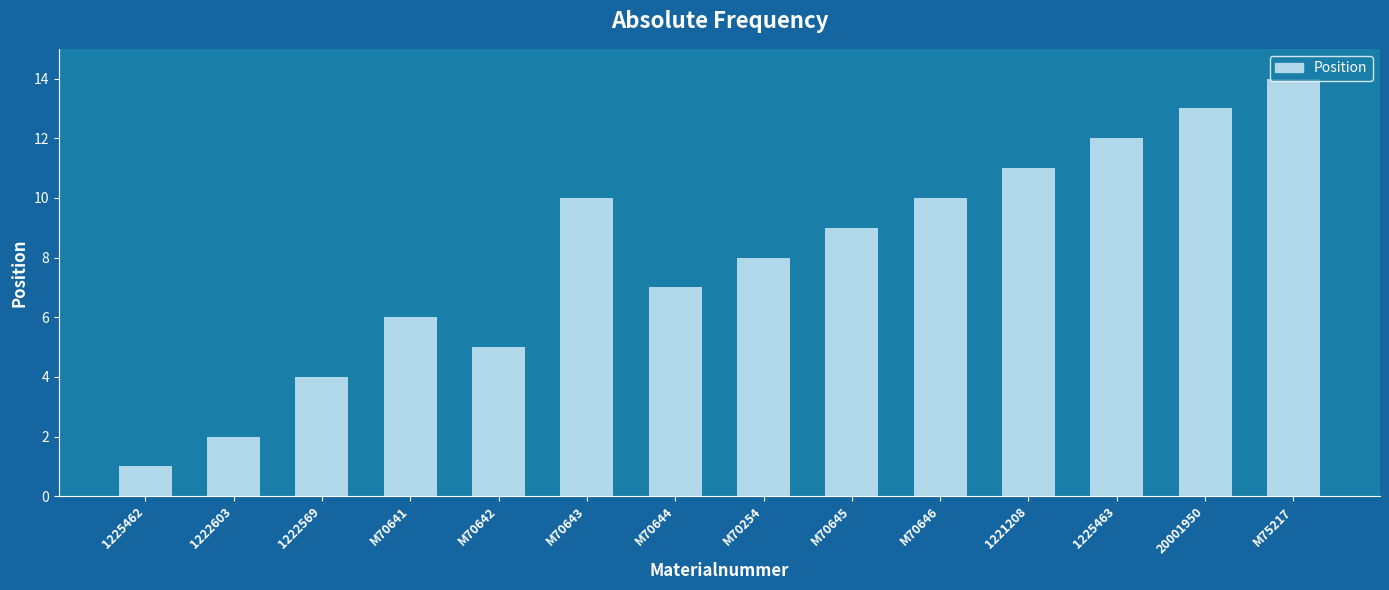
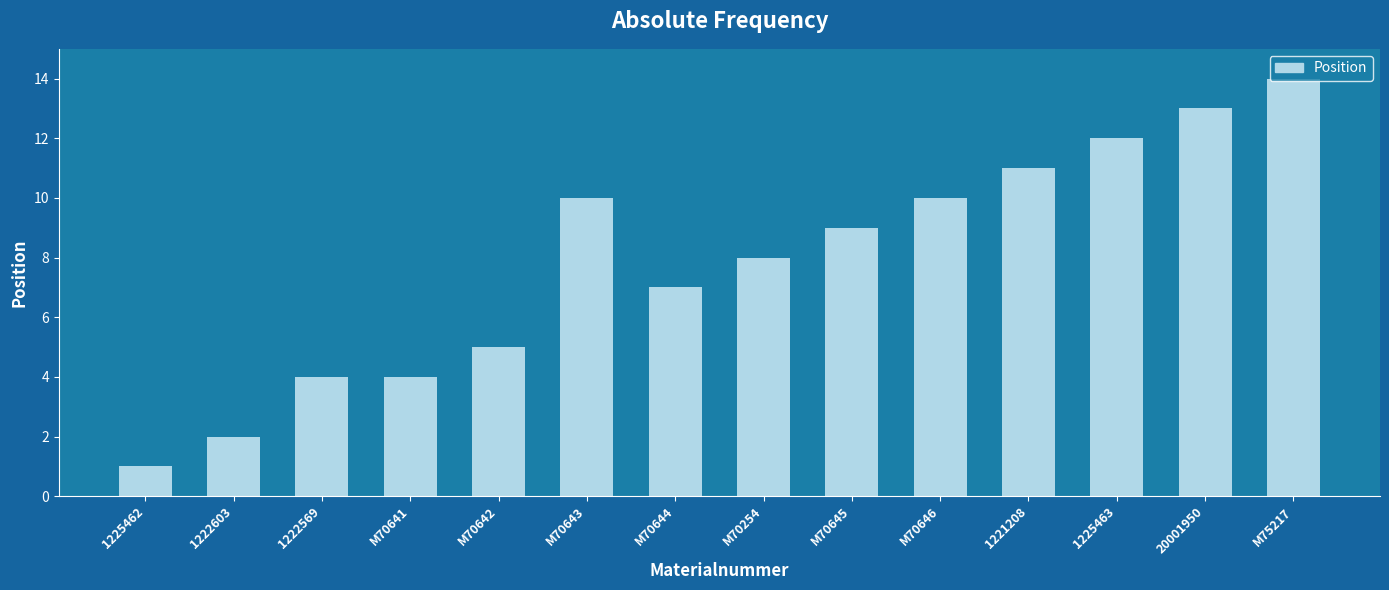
  {
    "1225462": 1,
    "1222603": 2,
    "1222569": 4,
-   "M70641": 6,
+   "M70641": 4,
    "M70642": 5,
    "M70643": 10,
    "M70644": 7,
    "M70254": 8,
    "M70645": 9,
    "M70646": 10,
    "1221208": 11,
    "1225463": 12,
    "20001950": 13
  }
